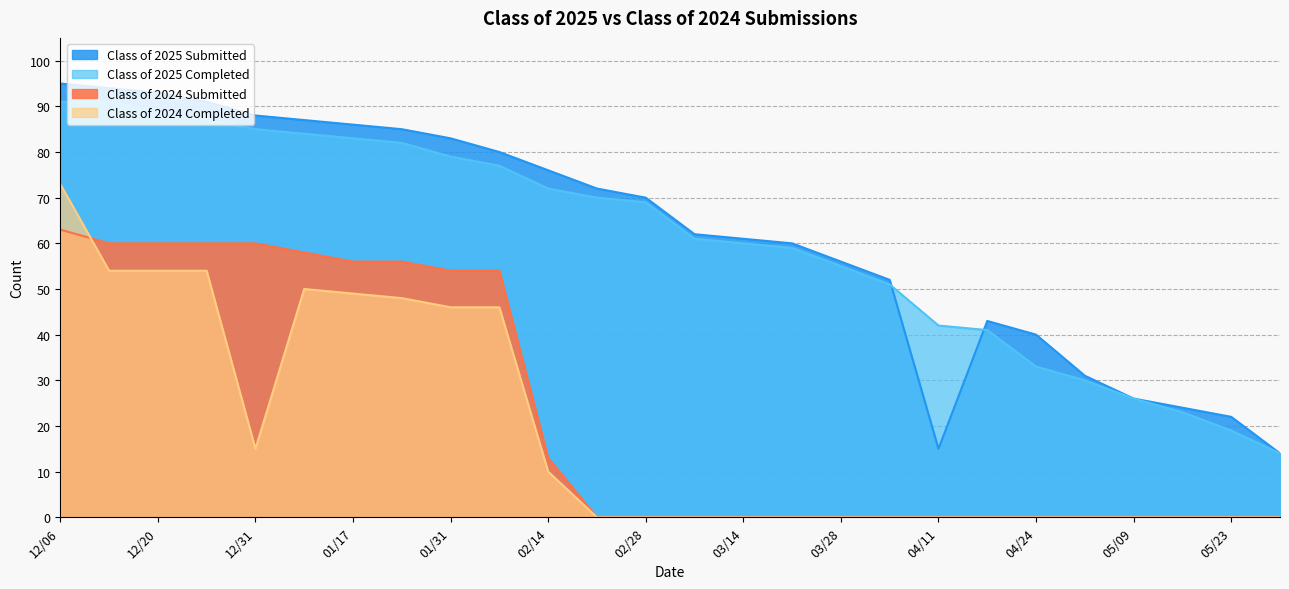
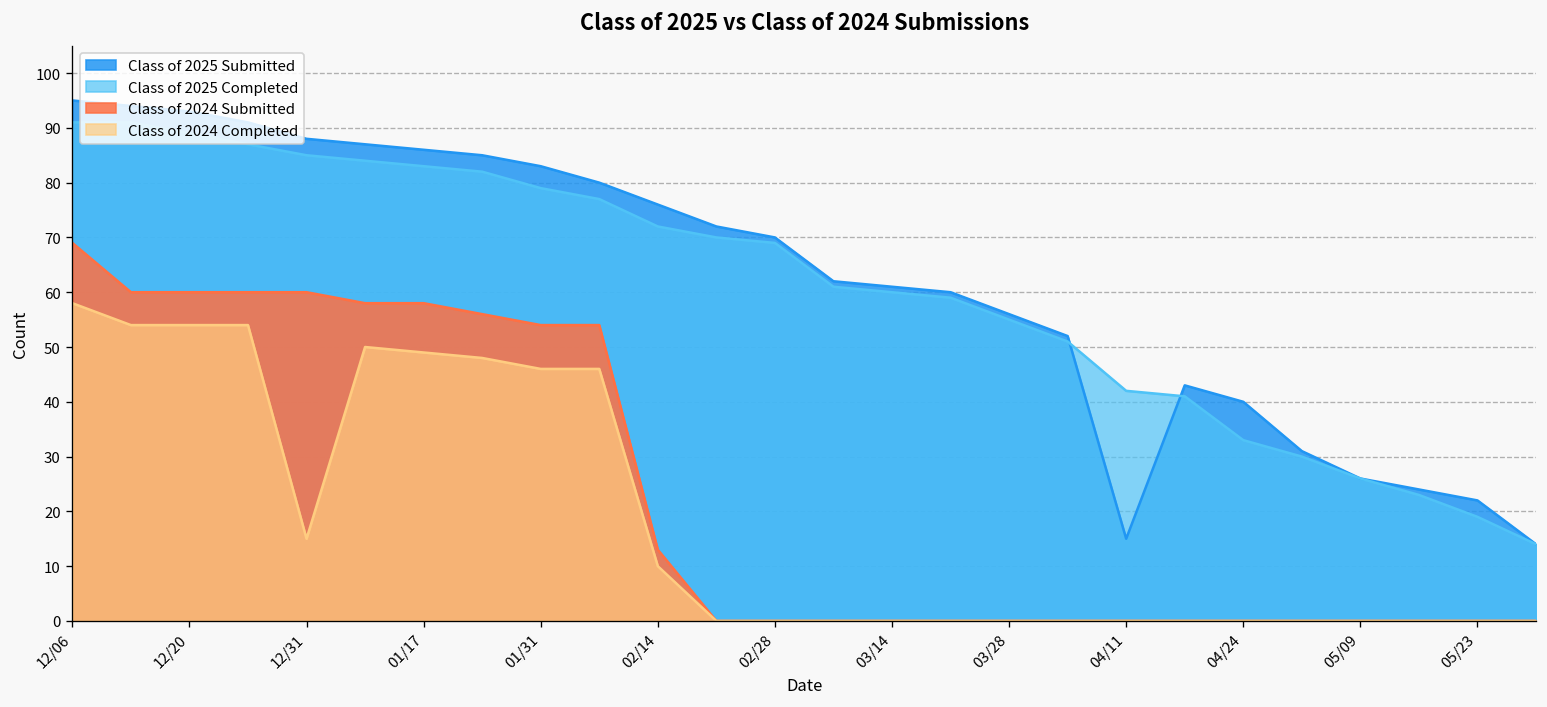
  {
    "Class of 2025 Submitted": {
      "12/06": 95,
      "12/31": 88,
      "01/17": 86,
      "01/31": 83,
      "02/14": 76,
      "02/28": 70,
      "03/14": 61,
      "03/28": 56,
      "04/11": 15,
      "04/24": 40,
      "05/23": 22
    },
    "Class of 2025 Completed": {
      "12/06": 91,
      "12/31": 85,
      "01/17": 83,
      "01/31": 79,
      "02/14": 72,
      "02/28": 69,
      "03/14": 60,
      "03/28": 55,
      "04/11": 42,
      "04/24": 33,
      "05/23": 19
    },
    "Class of 2024 Submitted": {
-     "12/06": 63,
+     "12/06": 69,
      "12/20": 60,
      "12/31": 60,
-     "01/17": 56,
+     "01/17": 58,
      "01/31": 54,
      "02/14": 13
    },
    "Class of 2024 Completed": {
-     "12/06": 73,
+     "12/06": 58,
      "12/20": 54,
      "12/31": 15,
      "01/17": 49,
      "01/31": 46,
      "02/14": 10
    }
  }
